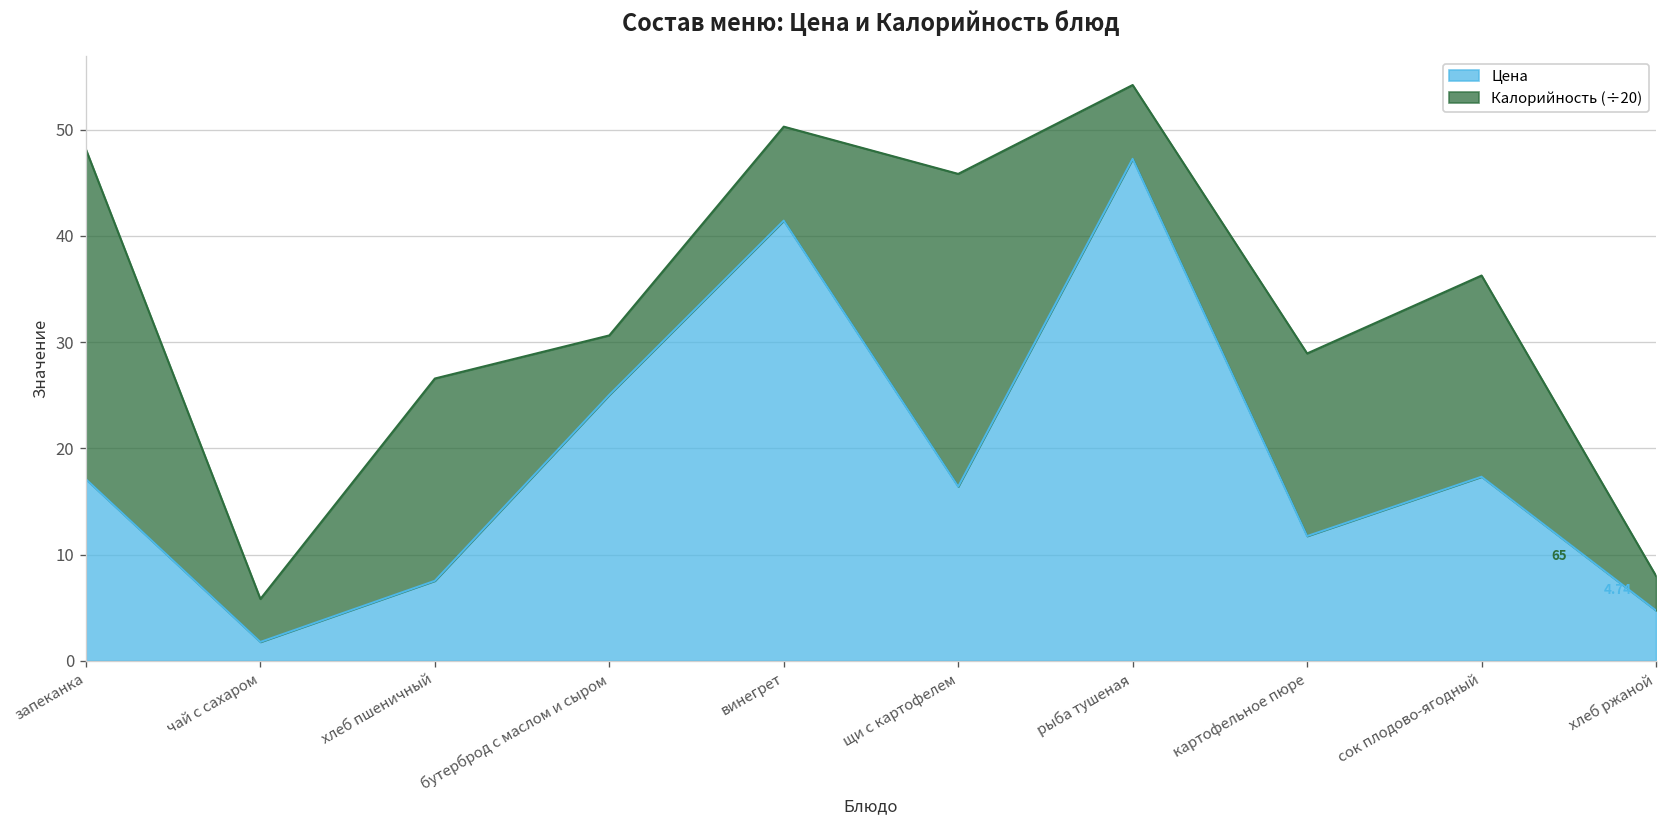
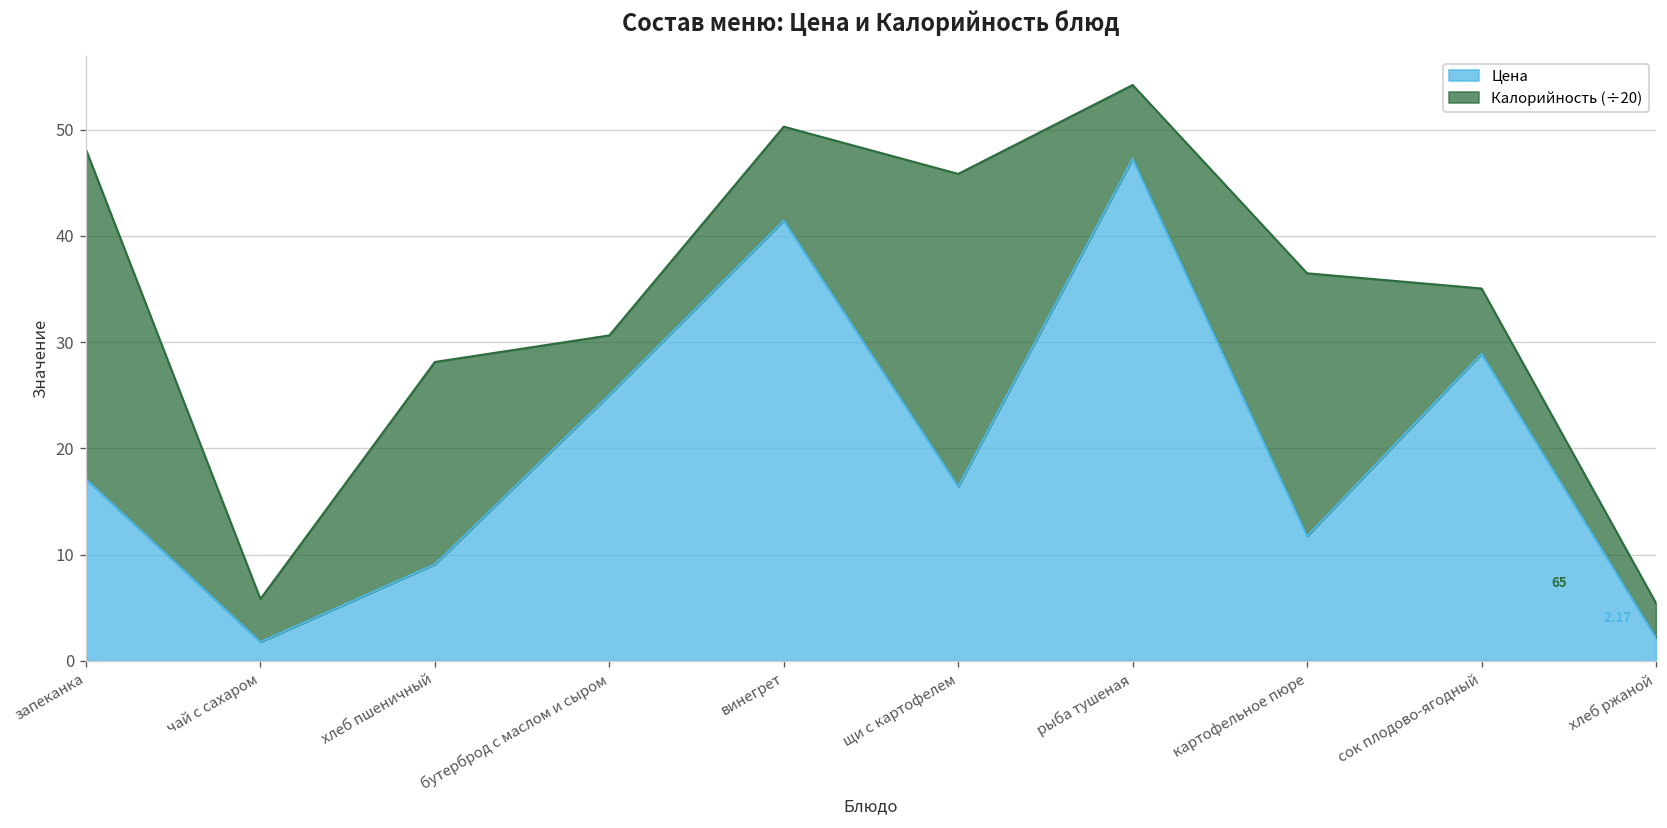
  {
    "Цена": {
      "запеканка": 17,
      "чай с сахаром": 2,
-     "хлеб пшеничный": 8,
+     "хлеб пшеничный": 9,
      "бутерброд с маслом и сыром": 25,
      "винегрет": 41,
      "щи с картофелем": 16,
      "рыба тушеная": 47,
      "картофельное пюре": 12,
-     "сок плодово-ягодный": 17,
-     "хлеб ржаной": 5
+     "сок плодово-ягодный": 29,
+     "хлеб ржаной": 2
    },
    "Калорийность (÷20)": {
      "запеканка": 31,
      "чай с сахаром": 4,
      "хлеб пшеничный": 19,
      "бутерброд с маслом и сыром": 6,
      "винегрет": 9,
      "щи с картофелем": 29,
      "рыба тушеная": 7,
-     "картофельное пюре": 17,
-     "сок плодово-ягодный": 19,
+     "картофельное пюре": 25,
+     "сок плодово-ягодный": 6,
      "хлеб ржаной": 3
    }
  }
